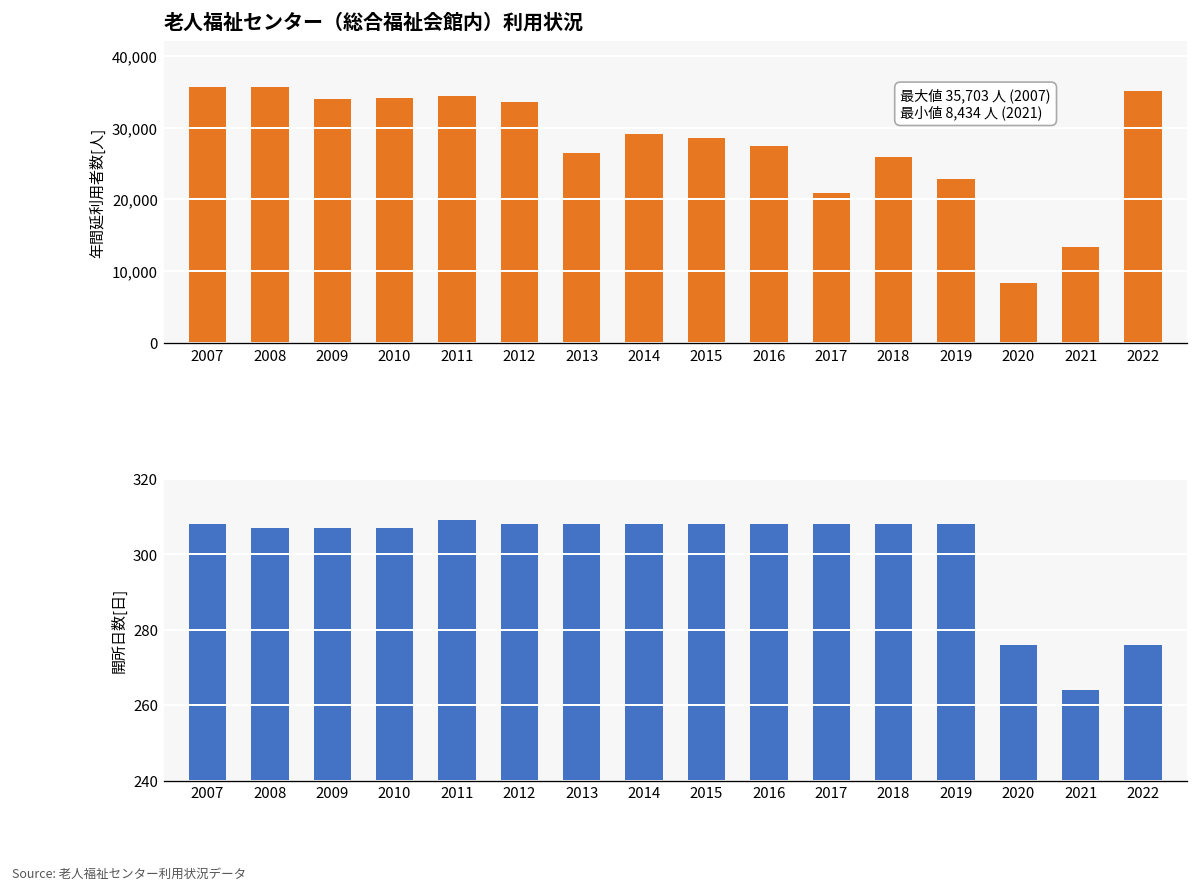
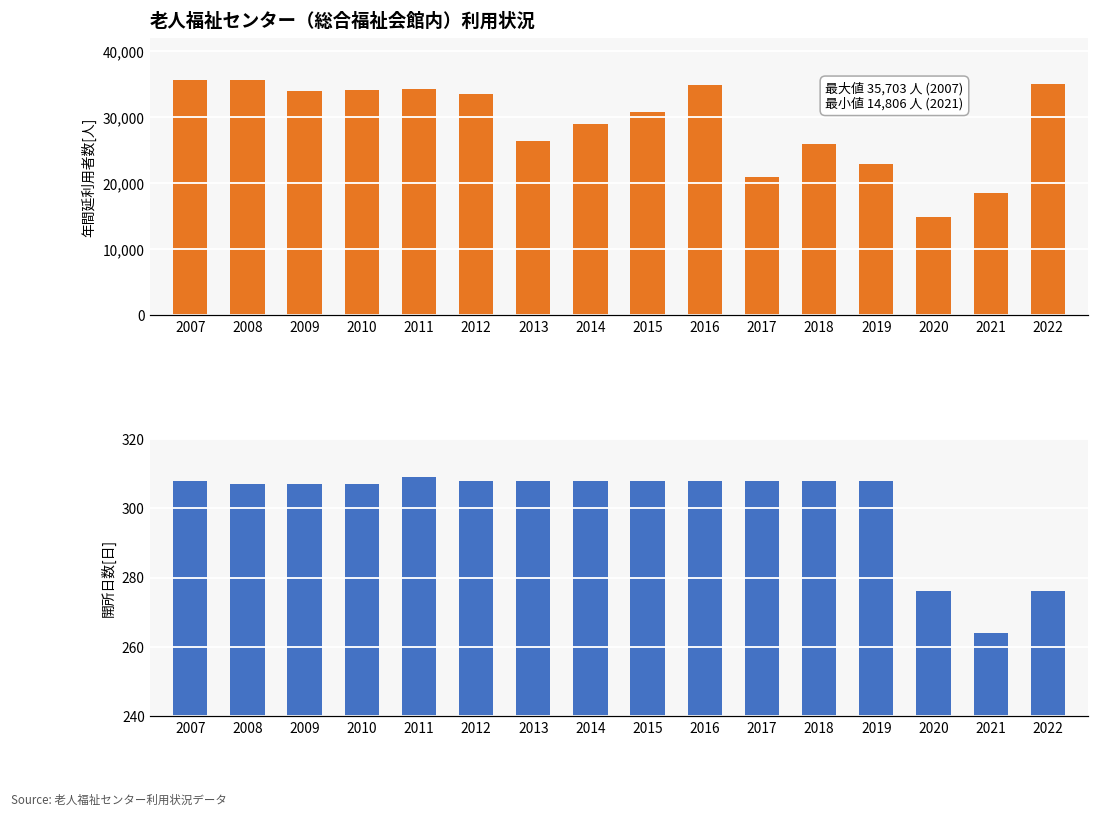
  {
    "老人福祉センター（総合福祉会館内）利用状況": {
-     "2015": "29,000",
-     "2016": "27,000",
-     "2020": "8,434",
-     "2021": "13,000"
+     "2015": "31,000",
+     "2016": "35,000",
+     "2020": "14,806",
+     "2021": "18,000"
    }
  }
